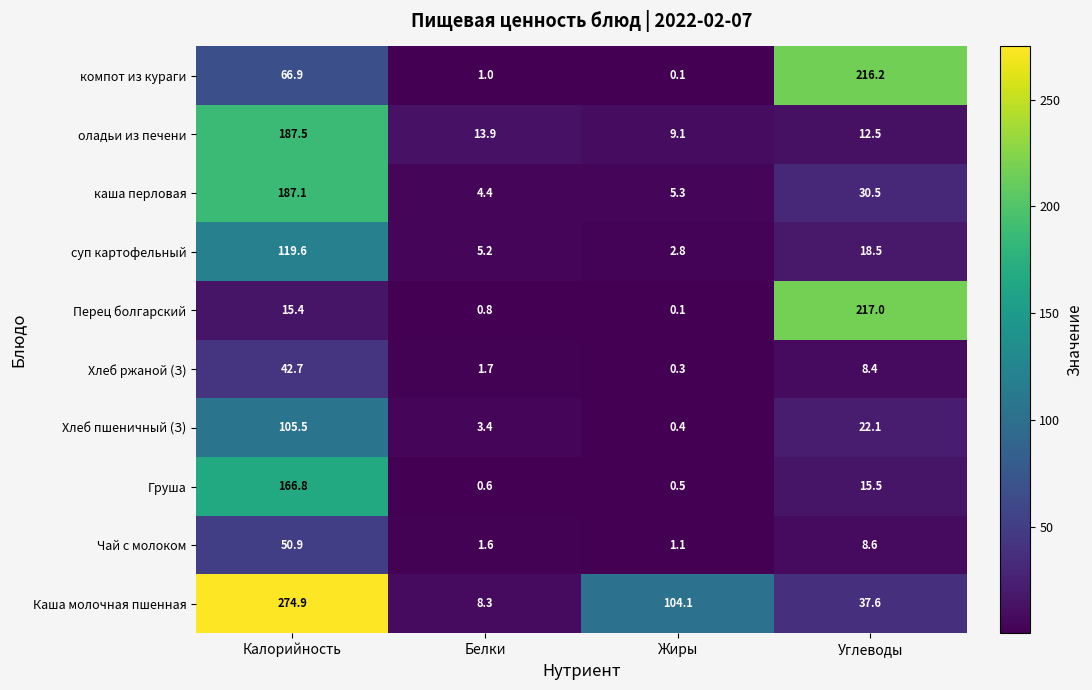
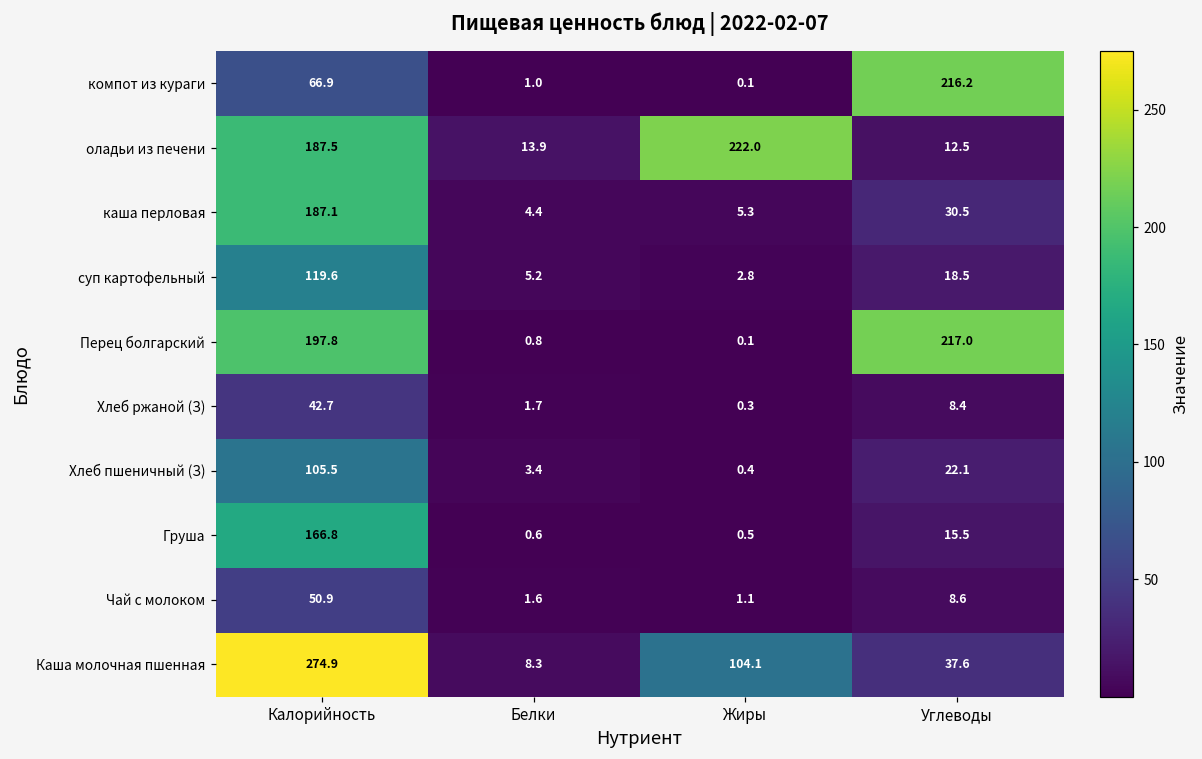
  {
    "компот из кураги": {
      "Калорийность": 66.9,
      "Белки": 1.0,
      "Жиры": 0.1,
      "Углеводы": 216.2
    },
    "оладьи из печени": {
      "Калорийность": 187.5,
      "Белки": 13.9,
-     "Жиры": 9.1,
+     "Жиры": 222.0,
      "Углеводы": 12.5
    },
    "каша перловая": {
      "Калорийность": 187.1,
      "Белки": 4.4,
      "Жиры": 5.3,
      "Углеводы": 30.5
    },
    "суп картофельный": {
      "Калорийность": 119.6,
      "Белки": 5.2,
      "Жиры": 2.8,
      "Углеводы": 18.5
    },
    "Перец болгарский": {
-     "Калорийность": 15.4,
+     "Калорийность": 197.8,
      "Белки": 0.8,
      "Жиры": 0.1,
      "Углеводы": 217.0
    },
    "Хлеб ржаной (З)": {
      "Калорийность": 42.7,
      "Белки": 1.7,
      "Жиры": 0.3,
      "Углеводы": 8.4
    },
    "Хлеб пшеничный (З)": {
      "Калорийность": 105.5,
      "Белки": 3.4,
      "Жиры": 0.4,
      "Углеводы": 22.1
    },
    "Груша": {
      "Калорийность": 166.8,
      "Белки": 0.6,
      "Жиры": 0.5,
      "Углеводы": 15.5
    },
    "Чай с молоком": {
      "Калорийность": 50.9,
      "Белки": 1.6,
      "Жиры": 1.1,
      "Углеводы": 8.6
    },
    "Каша молочная пшенная": {
      "Калорийность": 274.9,
      "Белки": 8.3,
      "Жиры": 104.1,
      "Углеводы": 37.6
    }
  }
